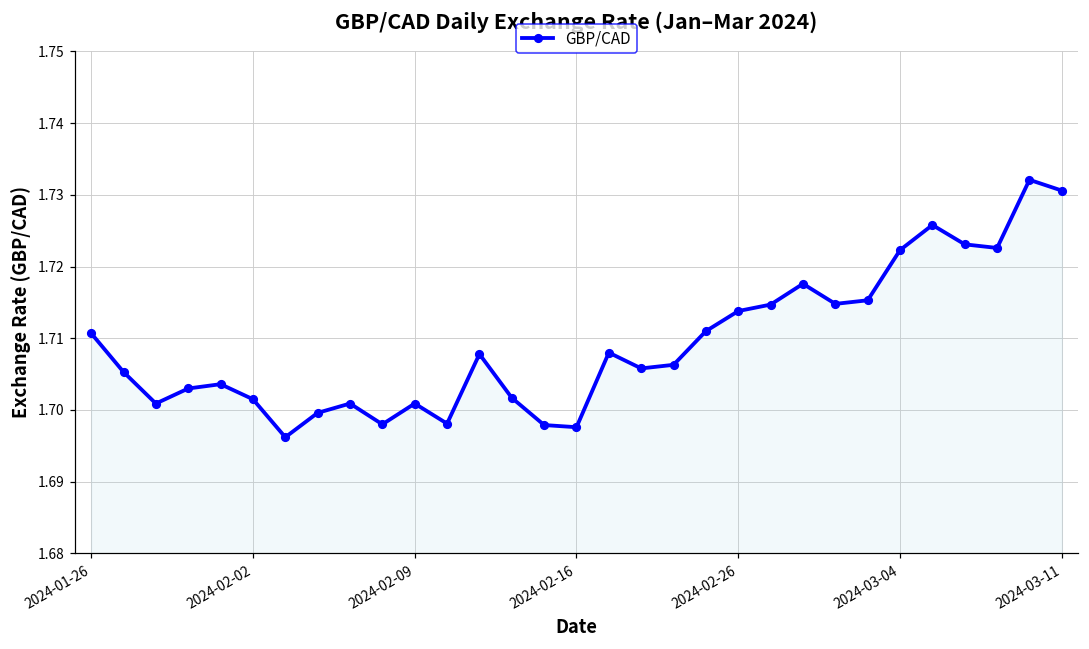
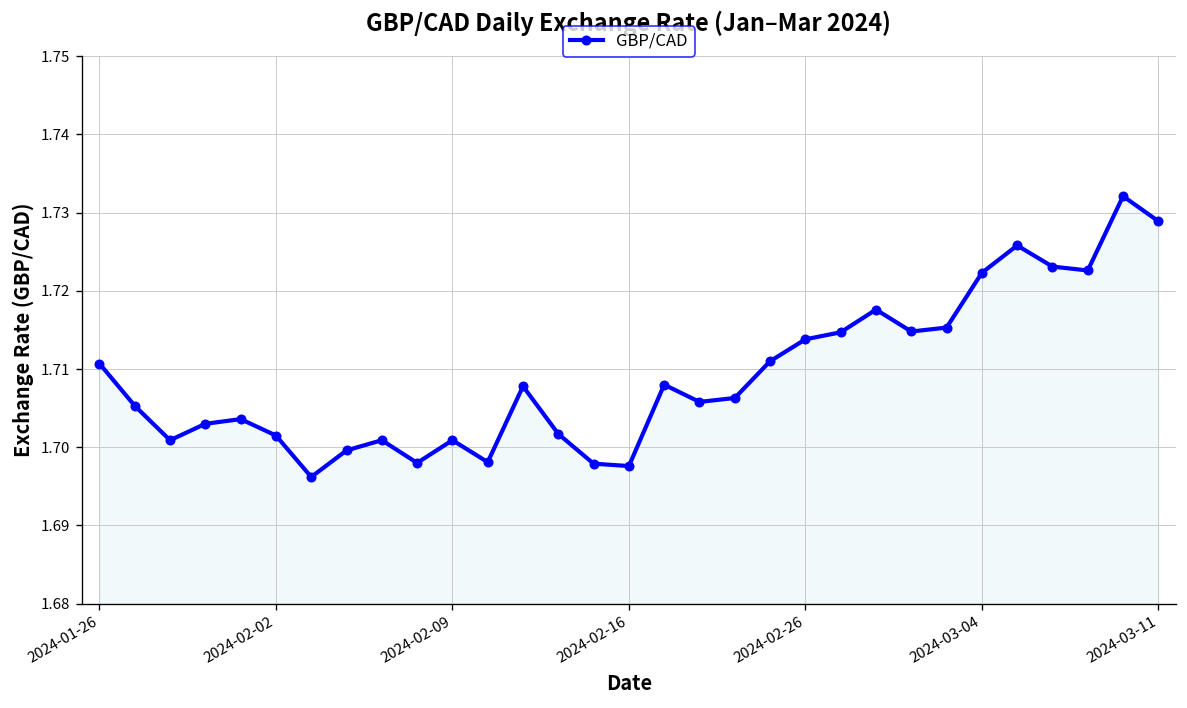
  {
    "2024-01-26": 1.711,
    "2024-02-02": 1.702,
    "2024-02-09": 1.701,
    "2024-02-16": 1.698,
    "2024-02-26": 1.714,
    "2024-03-04": 1.722,
-   "2024-03-11": 1.731
+   "2024-03-11": 1.729
  }
